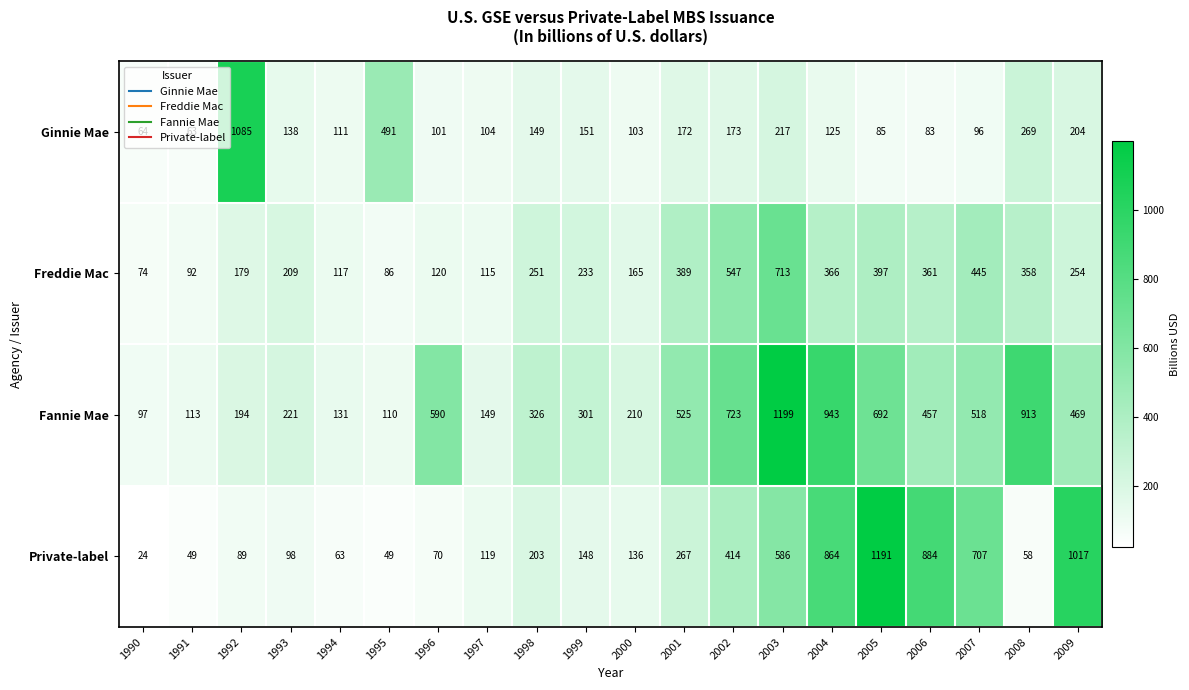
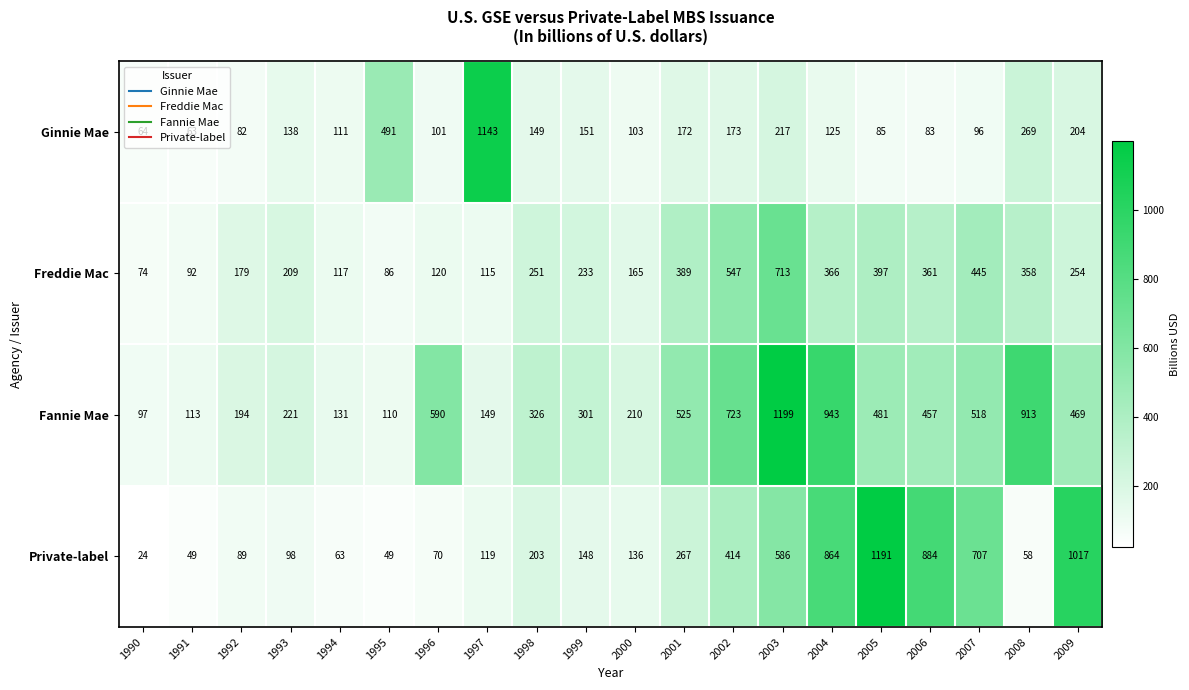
  {
    "Ginnie Mae": {
-     "1992": 1085,
+     "1992": 82,
      "1993": 138,
      "1994": 111,
      "1995": 491,
      "1996": 101,
-     "1997": 104,
+     "1997": 1143,
      "1998": 149,
      "1999": 151,
      "2000": 103,
      "2001": 172,
      "2002": 173,
      "2003": 217,
      "2004": 125,
      "2005": 85,
      "2006": 83,
      "2007": 96,
      "2008": 269,
      "2009": 204
    },
    "Freddie Mac": {
      "1990": 74,
      "1991": 92,
      "1992": 179,
      "1993": 209,
      "1994": 117,
      "1995": 86,
      "1996": 120,
      "1997": 115,
      "1998": 251,
      "1999": 233,
      "2000": 165,
      "2001": 389,
      "2002": 547,
      "2003": 713,
      "2004": 366,
      "2005": 397,
      "2006": 361,
      "2007": 445,
      "2008": 358,
      "2009": 254
    },
    "Fannie Mae": {
      "1990": 97,
      "1991": 113,
      "1992": 194,
      "1993": 221,
      "1994": 131,
      "1995": 110,
      "1996": 590,
      "1997": 149,
      "1998": 326,
      "1999": 301,
      "2000": 210,
      "2001": 525,
      "2002": 723,
      "2003": 1199,
      "2004": 943,
-     "2005": 692,
+     "2005": 481,
      "2006": 457,
      "2007": 518,
      "2008": 913,
      "2009": 469
    },
    "Private-label": {
      "1990": 24,
      "1991": 49,
      "1992": 89,
      "1993": 98,
      "1994": 63,
      "1995": 49,
      "1996": 70,
      "1997": 119,
      "1998": 203,
      "1999": 148,
      "2000": 136,
      "2001": 267,
      "2002": 414,
      "2003": 586,
      "2004": 864,
      "2005": 1191,
      "2006": 884,
      "2007": 707,
      "2008": 58,
      "2009": 1017
    }
  }
